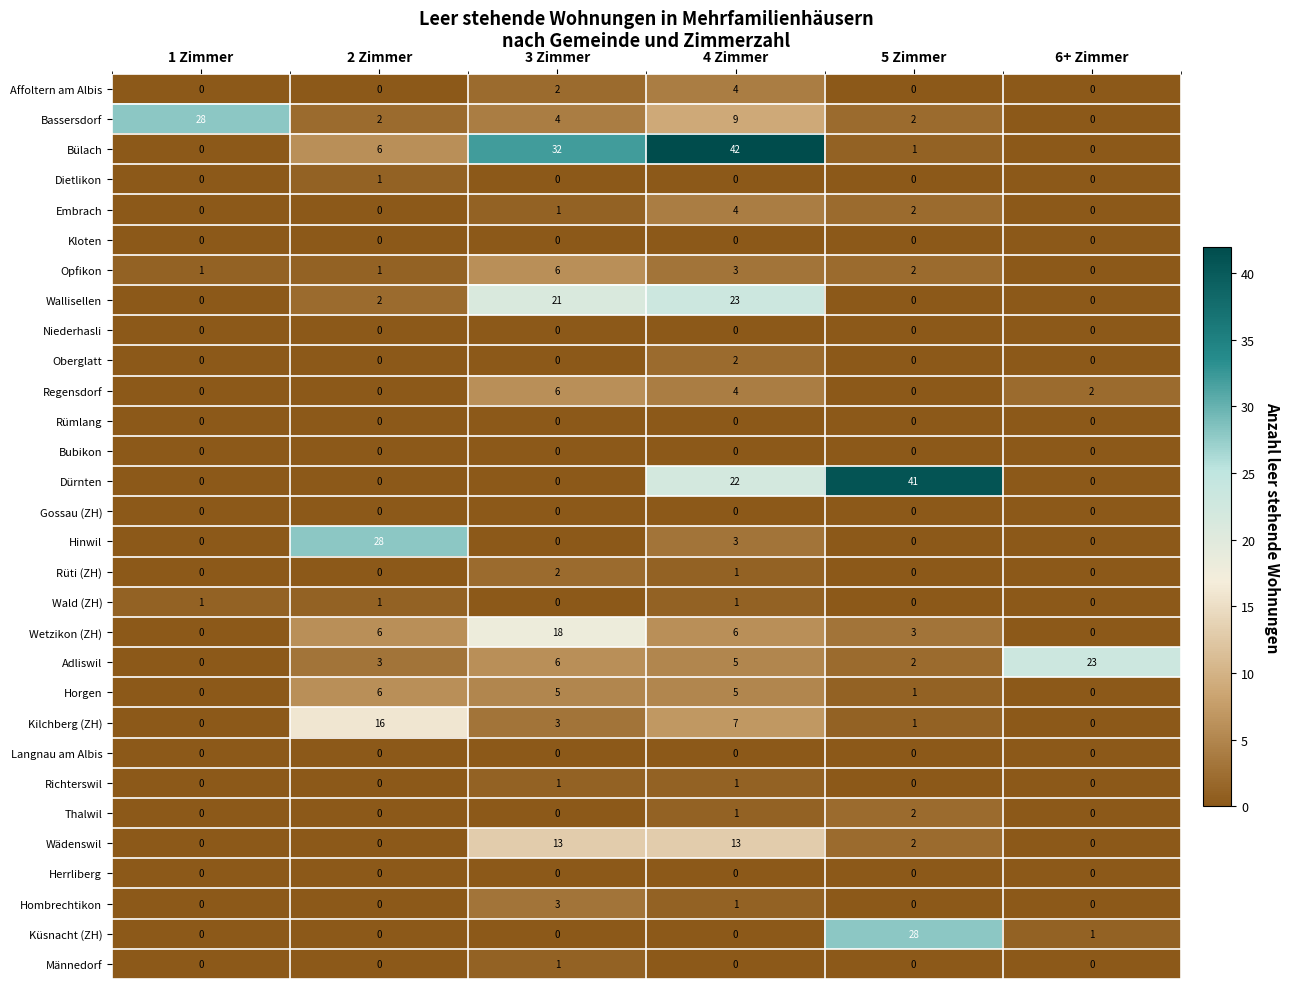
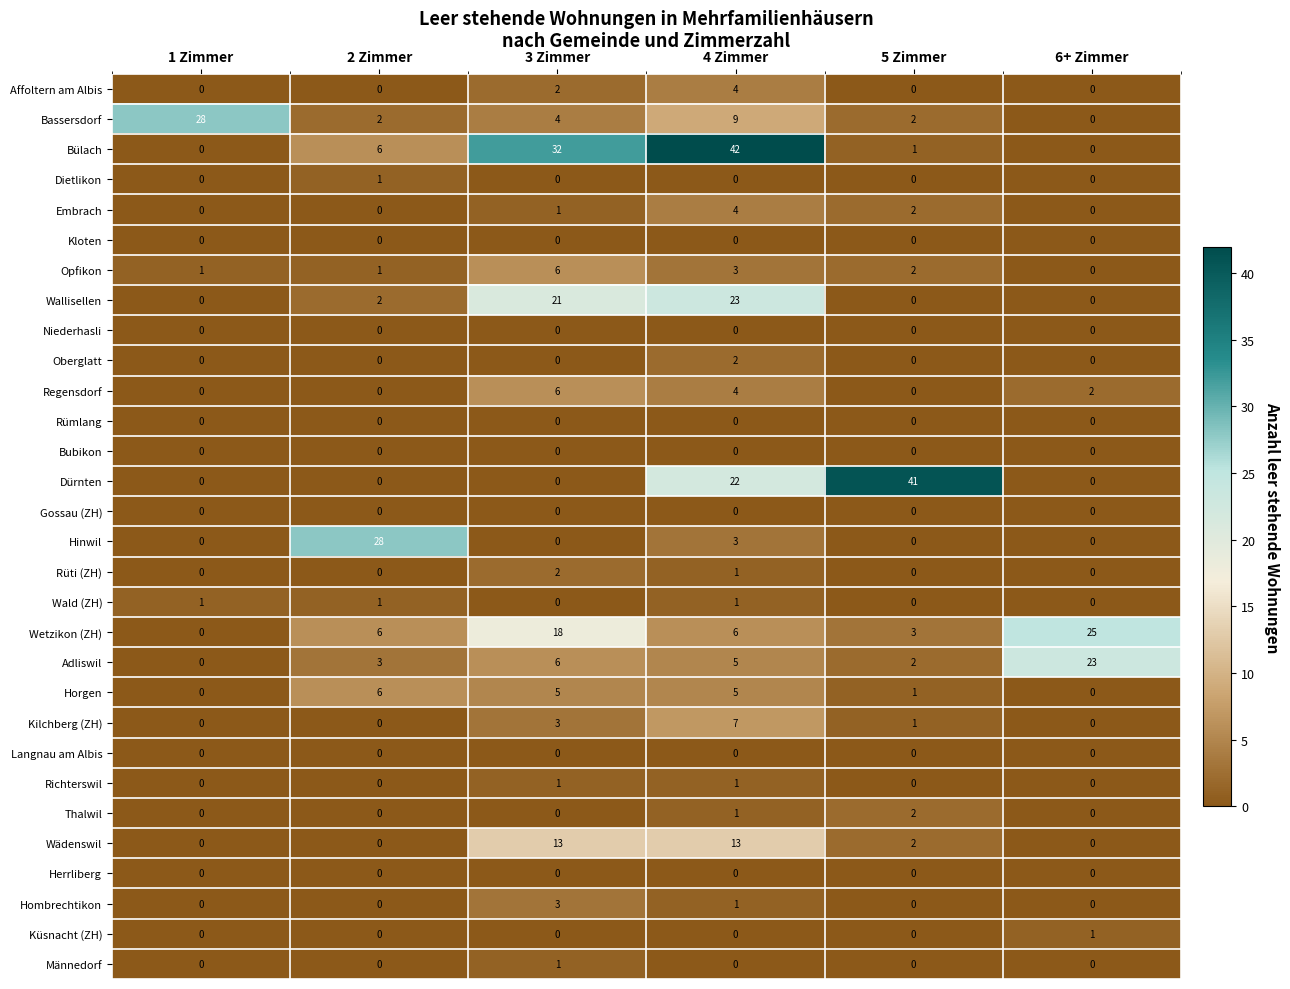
  {
    "Affoltern am Albis": {
      "1 Zimmer": 0,
      "2 Zimmer": 0,
      "3 Zimmer": 2,
      "4 Zimmer": 4,
      "5 Zimmer": 0,
      "6+ Zimmer": 0
    },
    "Bassersdorf": {
      "1 Zimmer": 28,
      "2 Zimmer": 2,
      "3 Zimmer": 4,
      "4 Zimmer": 9,
      "5 Zimmer": 2,
      "6+ Zimmer": 0
    },
    "Bülach": {
      "1 Zimmer": 0,
      "2 Zimmer": 6,
      "3 Zimmer": 32,
      "4 Zimmer": 42,
      "5 Zimmer": 1,
      "6+ Zimmer": 0
    },
    "Dietlikon": {
      "1 Zimmer": 0,
      "2 Zimmer": 1,
      "3 Zimmer": 0,
      "4 Zimmer": 0,
      "5 Zimmer": 0,
      "6+ Zimmer": 0
    },
    "Embrach": {
      "1 Zimmer": 0,
      "2 Zimmer": 0,
      "3 Zimmer": 1,
      "4 Zimmer": 4,
      "5 Zimmer": 2,
      "6+ Zimmer": 0
    },
    "Kloten": {
      "1 Zimmer": 0,
      "2 Zimmer": 0,
      "3 Zimmer": 0,
      "4 Zimmer": 0,
      "5 Zimmer": 0,
      "6+ Zimmer": 0
    },
    "Opfikon": {
      "1 Zimmer": 1,
      "2 Zimmer": 1,
      "3 Zimmer": 6,
      "4 Zimmer": 3,
      "5 Zimmer": 2,
      "6+ Zimmer": 0
    },
    "Wallisellen": {
      "1 Zimmer": 0,
      "2 Zimmer": 2,
      "3 Zimmer": 21,
      "4 Zimmer": 23,
      "5 Zimmer": 0,
      "6+ Zimmer": 0
    },
    "Niederhasli": {
      "1 Zimmer": 0,
      "2 Zimmer": 0,
      "3 Zimmer": 0,
      "4 Zimmer": 0,
      "5 Zimmer": 0,
      "6+ Zimmer": 0
    },
    "Oberglatt": {
      "1 Zimmer": 0,
      "2 Zimmer": 0,
      "3 Zimmer": 0,
      "4 Zimmer": 2,
      "5 Zimmer": 0,
      "6+ Zimmer": 0
    },
    "Regensdorf": {
      "1 Zimmer": 0,
      "2 Zimmer": 0,
      "3 Zimmer": 6,
      "4 Zimmer": 4,
      "5 Zimmer": 0,
      "6+ Zimmer": 2
    },
    "Rümlang": {
      "1 Zimmer": 0,
      "2 Zimmer": 0,
      "3 Zimmer": 0,
      "4 Zimmer": 0,
      "5 Zimmer": 0,
      "6+ Zimmer": 0
    },
    "Bubikon": {
      "1 Zimmer": 0,
      "2 Zimmer": 0,
      "3 Zimmer": 0,
      "4 Zimmer": 0,
      "5 Zimmer": 0,
      "6+ Zimmer": 0
    },
    "Dürnten": {
      "1 Zimmer": 0,
      "2 Zimmer": 0,
      "3 Zimmer": 0,
      "4 Zimmer": 22,
      "5 Zimmer": 41,
      "6+ Zimmer": 0
    },
    "Gossau (ZH)": {
      "1 Zimmer": 0,
      "2 Zimmer": 0,
      "3 Zimmer": 0,
      "4 Zimmer": 0,
      "5 Zimmer": 0,
      "6+ Zimmer": 0
    },
    "Hinwil": {
      "1 Zimmer": 0,
      "2 Zimmer": 28,
      "3 Zimmer": 0,
      "4 Zimmer": 3,
      "5 Zimmer": 0,
      "6+ Zimmer": 0
    },
    "Rüti (ZH)": {
      "1 Zimmer": 0,
      "2 Zimmer": 0,
      "3 Zimmer": 2,
      "4 Zimmer": 1,
      "5 Zimmer": 0,
      "6+ Zimmer": 0
    },
    "Wald (ZH)": {
      "1 Zimmer": 1,
      "2 Zimmer": 1,
      "3 Zimmer": 0,
      "4 Zimmer": 1,
      "5 Zimmer": 0,
      "6+ Zimmer": 0
    },
    "Wetzikon (ZH)": {
      "1 Zimmer": 0,
      "2 Zimmer": 6,
      "3 Zimmer": 18,
      "4 Zimmer": 6,
      "5 Zimmer": 3,
-     "6+ Zimmer": 0
+     "6+ Zimmer": 25
    },
    "Adliswil": {
      "1 Zimmer": 0,
      "2 Zimmer": 3,
      "3 Zimmer": 6,
      "4 Zimmer": 5,
      "5 Zimmer": 2,
      "6+ Zimmer": 23
    },
    "Horgen": {
      "1 Zimmer": 0,
      "2 Zimmer": 6,
      "3 Zimmer": 5,
      "4 Zimmer": 5,
      "5 Zimmer": 1,
      "6+ Zimmer": 0
    },
    "Kilchberg (ZH)": {
      "1 Zimmer": 0,
-     "2 Zimmer": 16,
+     "2 Zimmer": 0,
      "3 Zimmer": 3,
      "4 Zimmer": 7,
      "5 Zimmer": 1,
      "6+ Zimmer": 0
    },
    "Langnau am Albis": {
      "1 Zimmer": 0,
      "2 Zimmer": 0,
      "3 Zimmer": 0,
      "4 Zimmer": 0,
      "5 Zimmer": 0,
      "6+ Zimmer": 0
    },
    "Richterswil": {
      "1 Zimmer": 0,
      "2 Zimmer": 0,
      "3 Zimmer": 1,
      "4 Zimmer": 1,
      "5 Zimmer": 0,
      "6+ Zimmer": 0
    },
    "Thalwil": {
      "1 Zimmer": 0,
      "2 Zimmer": 0,
      "3 Zimmer": 0,
      "4 Zimmer": 1,
      "5 Zimmer": 2,
      "6+ Zimmer": 0
    },
    "Wädenswil": {
      "1 Zimmer": 0,
      "2 Zimmer": 0,
      "3 Zimmer": 13,
      "4 Zimmer": 13,
      "5 Zimmer": 2,
      "6+ Zimmer": 0
    },
    "Herrliberg": {
      "1 Zimmer": 0,
      "2 Zimmer": 0,
      "3 Zimmer": 0,
      "4 Zimmer": 0,
      "5 Zimmer": 0,
      "6+ Zimmer": 0
    },
    "Hombrechtikon": {
      "1 Zimmer": 0,
      "2 Zimmer": 0,
      "3 Zimmer": 3,
      "4 Zimmer": 1,
      "5 Zimmer": 0,
      "6+ Zimmer": 0
    },
    "Küsnacht (ZH)": {
      "1 Zimmer": 0,
      "2 Zimmer": 0,
      "3 Zimmer": 0,
      "4 Zimmer": 0,
-     "5 Zimmer": 28,
+     "5 Zimmer": 0,
      "6+ Zimmer": 1
    },
    "Männedorf": {
      "1 Zimmer": 0,
      "2 Zimmer": 0,
      "3 Zimmer": 1,
      "4 Zimmer": 0,
      "5 Zimmer": 0,
      "6+ Zimmer": 0
    }
  }
